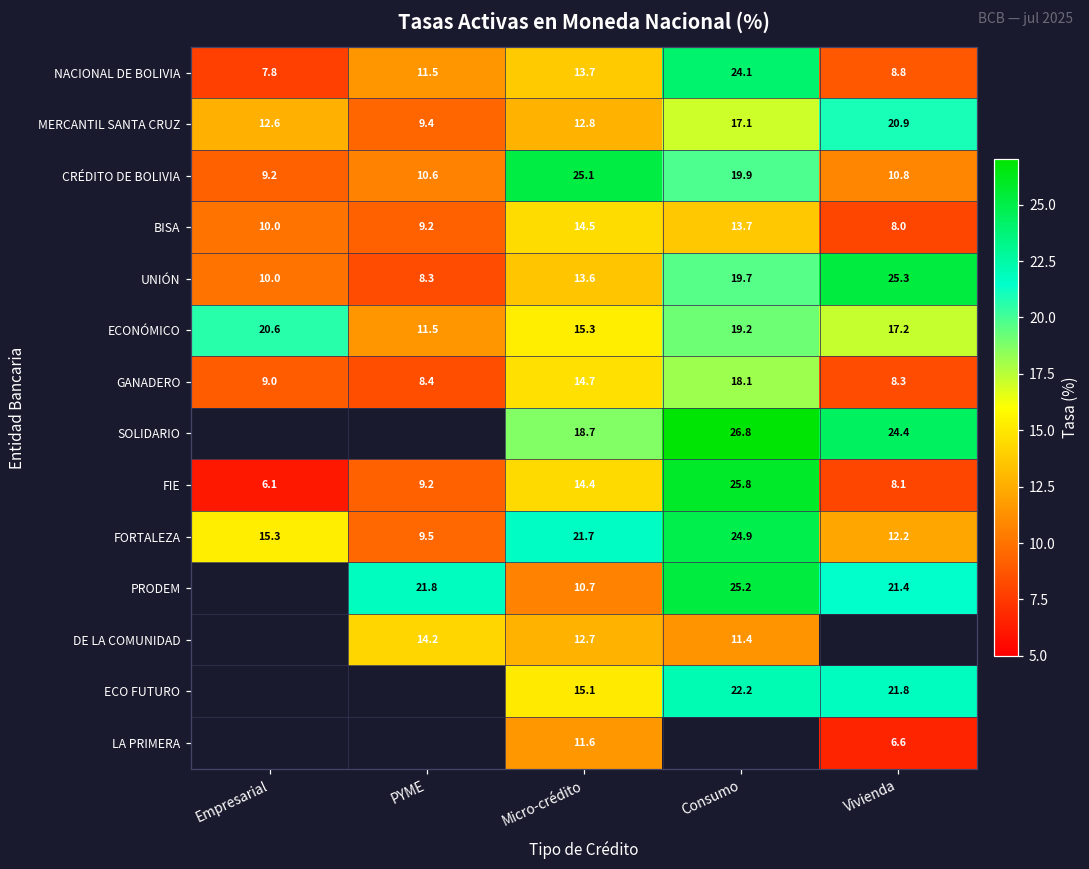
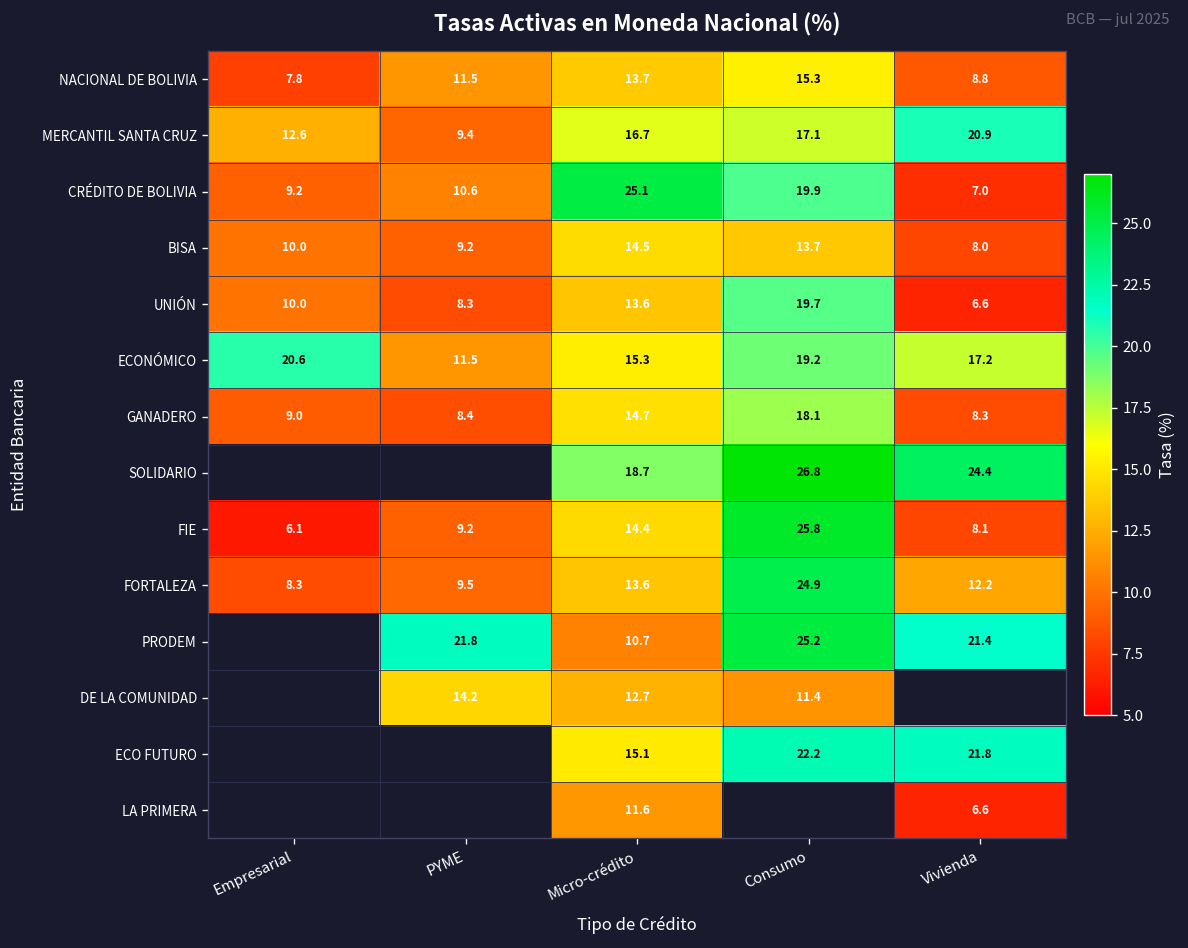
  {
    "NACIONAL DE BOLIVIA": {
      "Empresarial": 7.8,
      "PYME": 11.5,
      "Micro-crédito": 13.7,
-     "Consumo": 24.1,
+     "Consumo": 15.3,
      "Vivienda": 8.8
    },
    "MERCANTIL SANTA CRUZ": {
      "Empresarial": 12.6,
      "PYME": 9.4,
-     "Micro-crédito": 12.8,
+     "Micro-crédito": 16.7,
      "Consumo": 17.1,
      "Vivienda": 20.9
    },
    "CRÉDITO DE BOLIVIA": {
      "Empresarial": 9.2,
      "PYME": 10.6,
      "Micro-crédito": 25.1,
      "Consumo": 19.9,
-     "Vivienda": 10.8
+     "Vivienda": 7.0
    },
    "BISA": {
      "Empresarial": 10.0,
      "PYME": 9.2,
      "Micro-crédito": 14.5,
      "Consumo": 13.7,
      "Vivienda": 8.0
    },
    "UNIÓN": {
      "Empresarial": 10.0,
      "PYME": 8.3,
      "Micro-crédito": 13.6,
      "Consumo": 19.7,
-     "Vivienda": 25.3
+     "Vivienda": 6.6
    },
    "ECONÓMICO": {
      "Empresarial": 20.6,
      "PYME": 11.5,
      "Micro-crédito": 15.3,
      "Consumo": 19.2,
      "Vivienda": 17.2
    },
    "GANADERO": {
      "Empresarial": 9.0,
      "PYME": 8.4,
      "Micro-crédito": 14.7,
      "Consumo": 18.1,
      "Vivienda": 8.3
    },
    "SOLIDARIO": {
      "Micro-crédito": 18.7,
      "Consumo": 26.8,
      "Vivienda": 24.4
    },
    "FIE": {
      "Empresarial": 6.1,
      "PYME": 9.2,
      "Micro-crédito": 14.4,
      "Consumo": 25.8,
      "Vivienda": 8.1
    },
    "FORTALEZA": {
-     "Empresarial": 15.3,
+     "Empresarial": 8.3,
      "PYME": 9.5,
-     "Micro-crédito": 21.7,
+     "Micro-crédito": 13.6,
      "Consumo": 24.9,
      "Vivienda": 12.2
    },
    "PRODEM": {
      "PYME": 21.8,
      "Micro-crédito": 10.7,
      "Consumo": 25.2,
      "Vivienda": 21.4
    },
    "DE LA COMUNIDAD": {
      "PYME": 14.2,
      "Micro-crédito": 12.7,
      "Consumo": 11.4
    },
    "ECO FUTURO": {
      "Micro-crédito": 15.1,
      "Consumo": 22.2,
      "Vivienda": 21.8
    },
    "LA PRIMERA": {
      "Micro-crédito": 11.6,
      "Vivienda": 6.6
    }
  }
